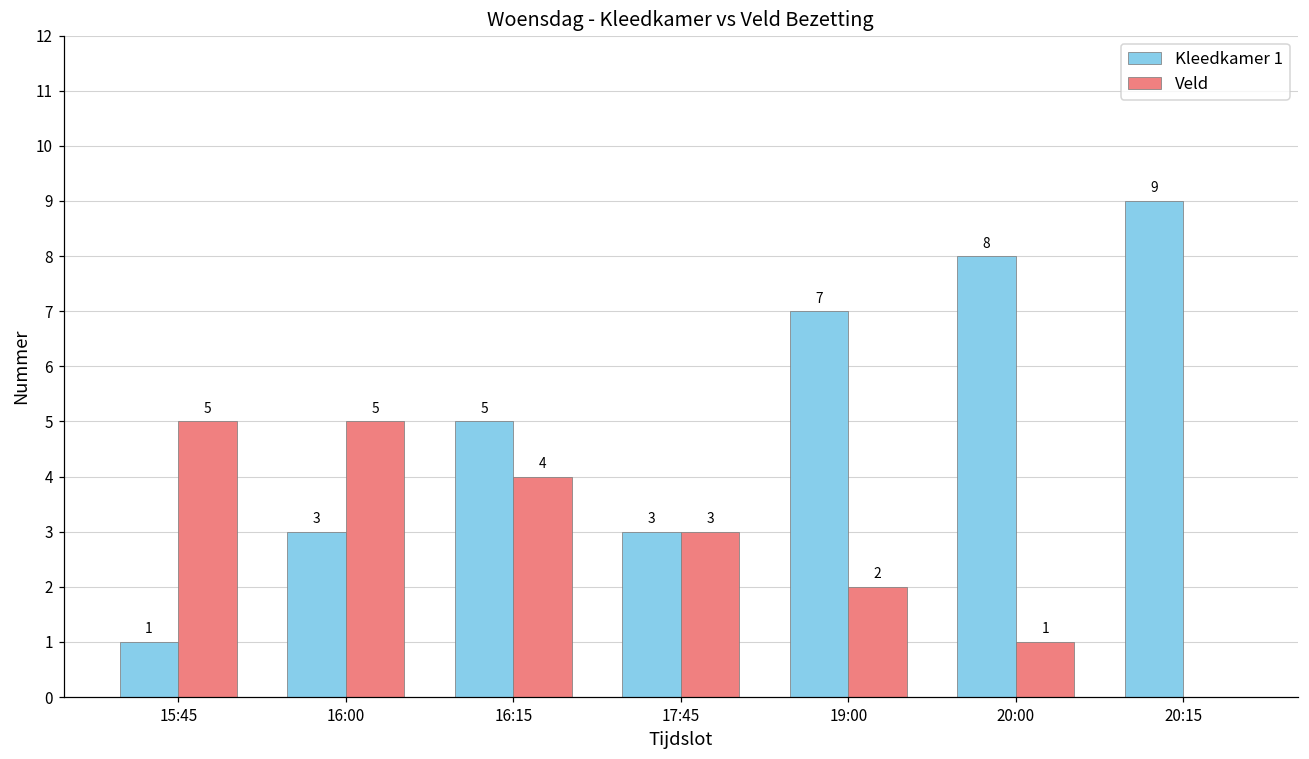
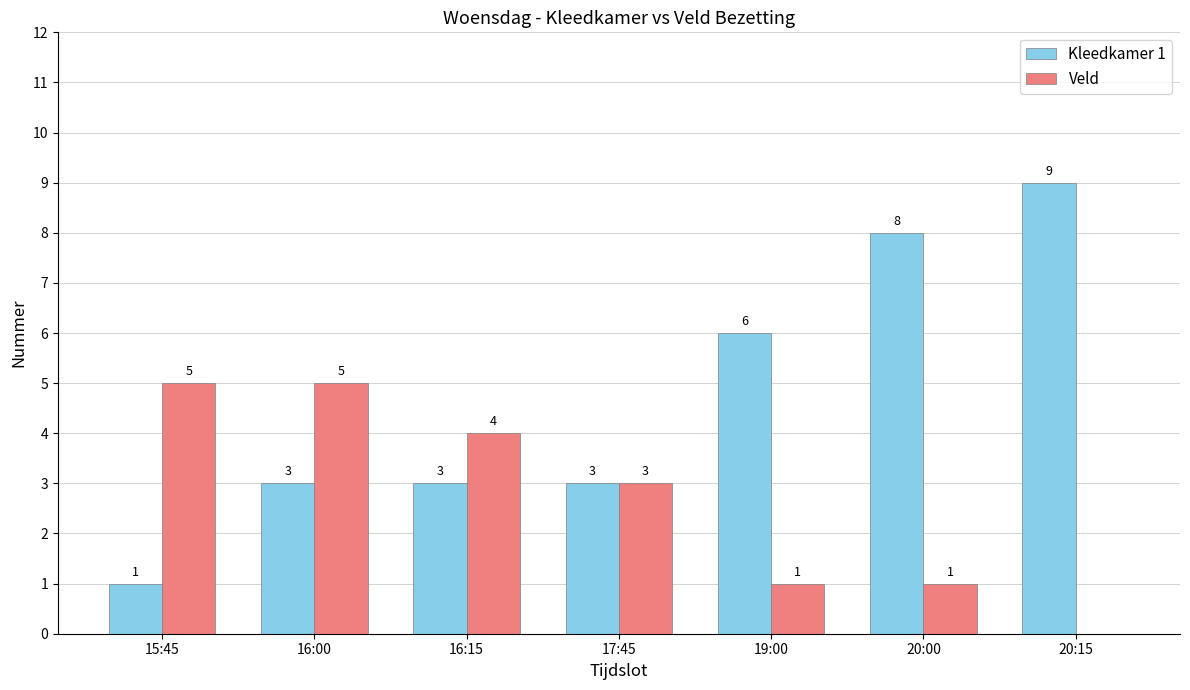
  {
    "Kleedkamer 1": {
      "15:45": 1,
      "16:00": 3,
-     "16:15": 5,
+     "16:15": 3,
      "17:45": 3,
-     "19:00": 7,
+     "19:00": 6,
      "20:00": 8,
      "20:15": 9
    },
    "Veld": {
      "15:45": 5,
      "16:00": 5,
      "16:15": 4,
      "17:45": 3,
-     "19:00": 2,
+     "19:00": 1,
      "20:00": 1
    }
  }
